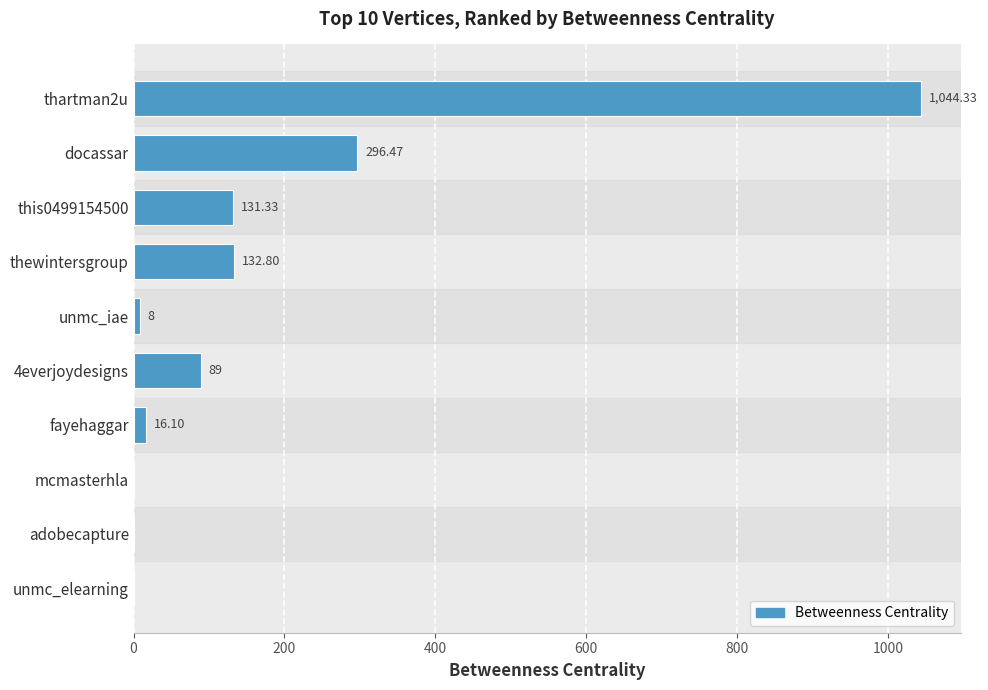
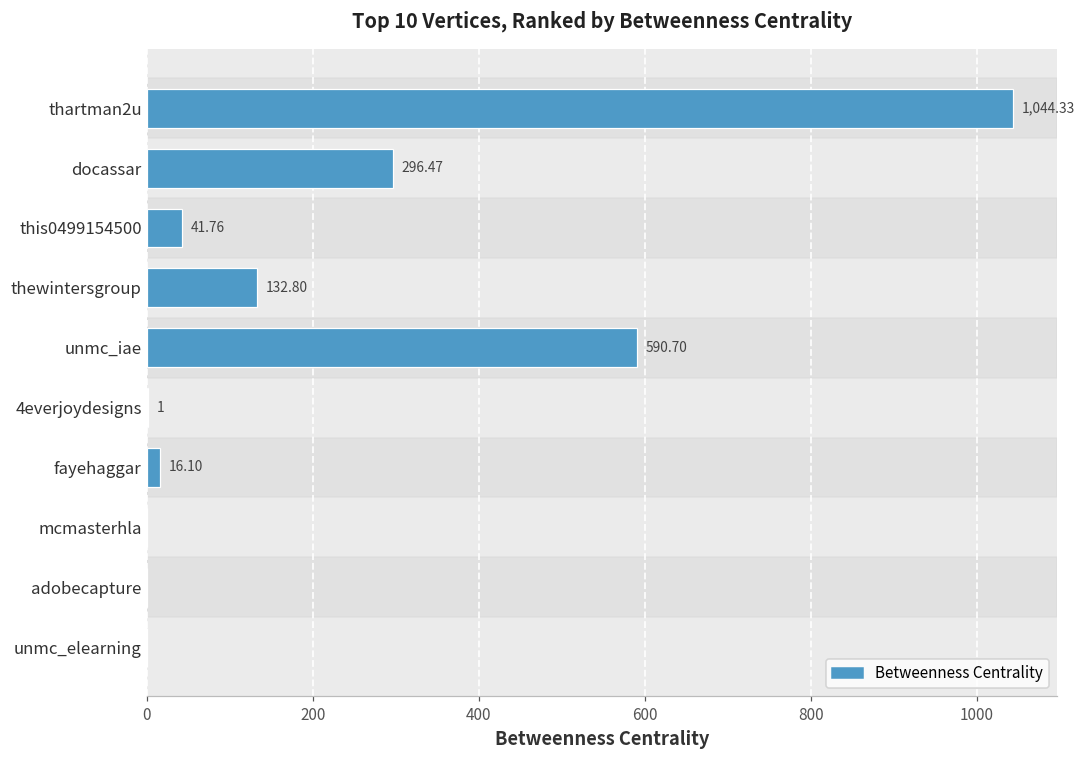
  {
    "thartman2u": "1,044.33",
    "docassar": "296.47",
-   "this0499154500": "131.33",
+   "this0499154500": "41.76",
    "thewintersgroup": "132.80",
-   "unmc_iae": "8",
-   "4everjoydesigns": "89",
+   "unmc_iae": "590.70",
+   "4everjoydesigns": "1",
    "fayehaggar": "16.10"
  }
